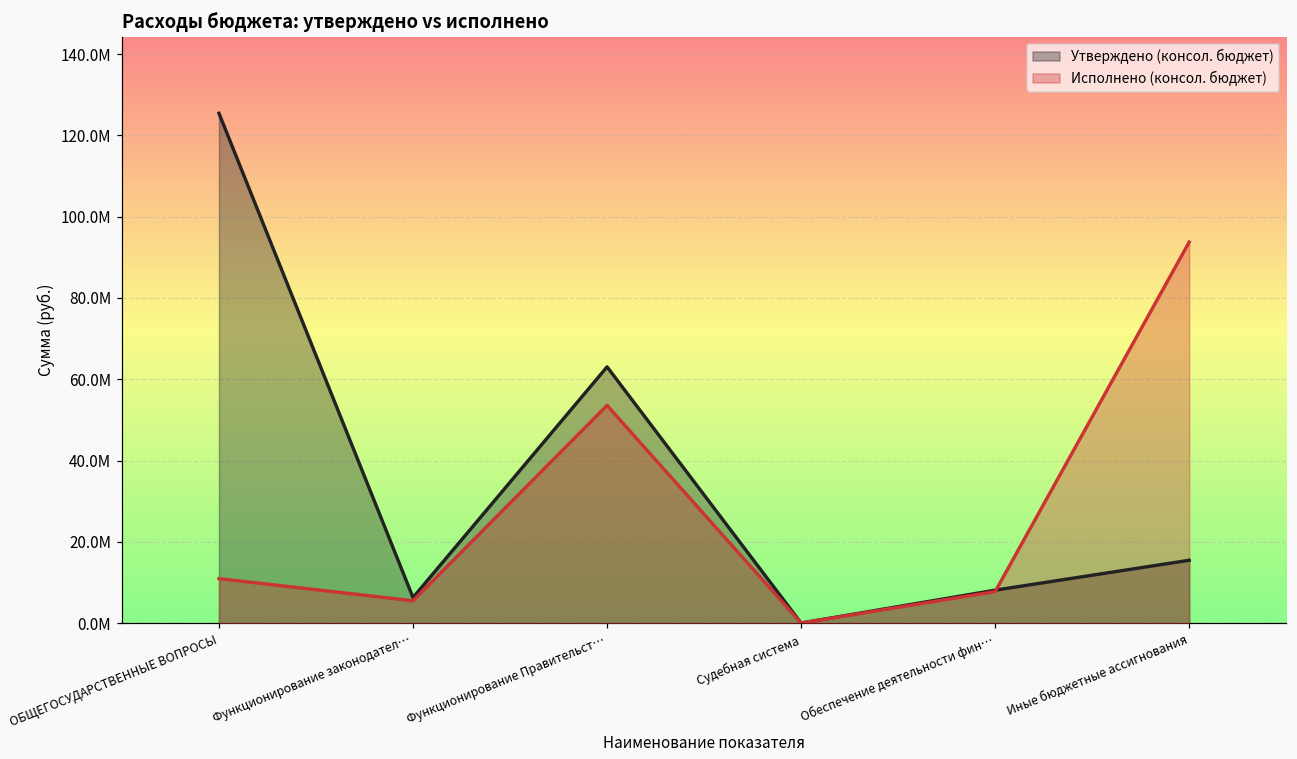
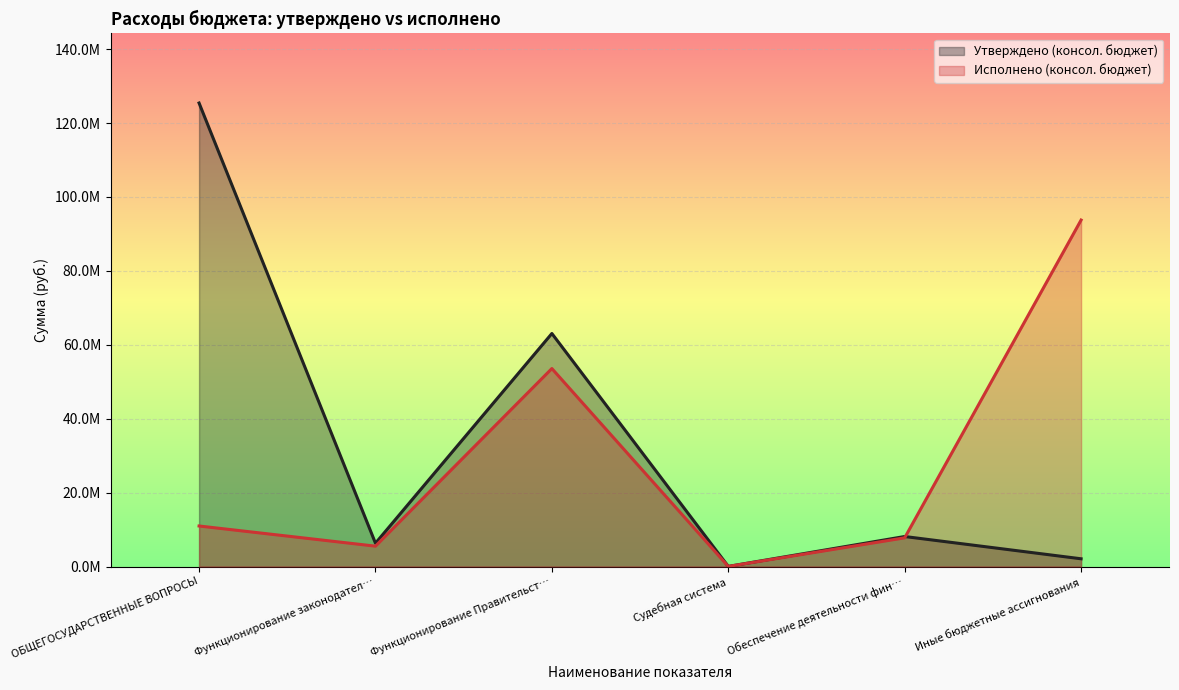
  {
    "Утверждено (консол. бюджет)": {
      "ОБЩЕГОСУДАРСТВЕННЫЕ ВОПРОСЫ": 125000000,
      "Функционирование законодател…": 6000000,
      "Функционирование Правительст…": 63000000,
-     "Иные бюджетные ассигнования": 15000000
+     "Иные бюджетные ассигнования": 2000000
    },
    "Исполнено (консол. бюджет)": {
      "ОБЩЕГОСУДАРСТВЕННЫЕ ВОПРОСЫ": 11000000,
      "Функционирование законодател…": 6000000,
      "Функционирование Правительст…": 54000000,
      "Иные бюджетные ассигнования": 94000000
    }
  }
